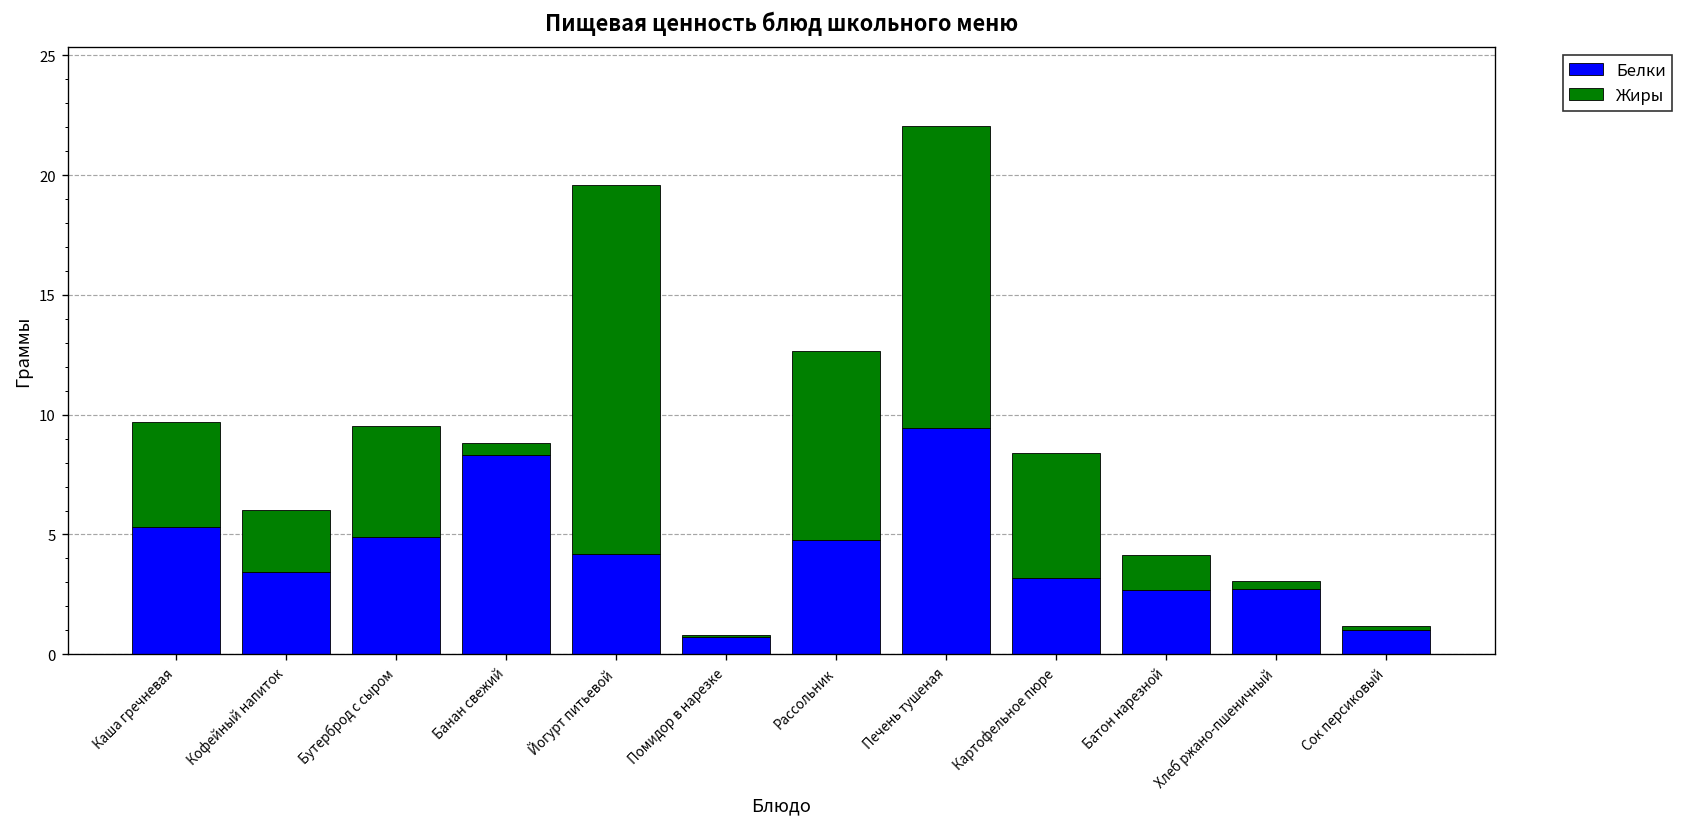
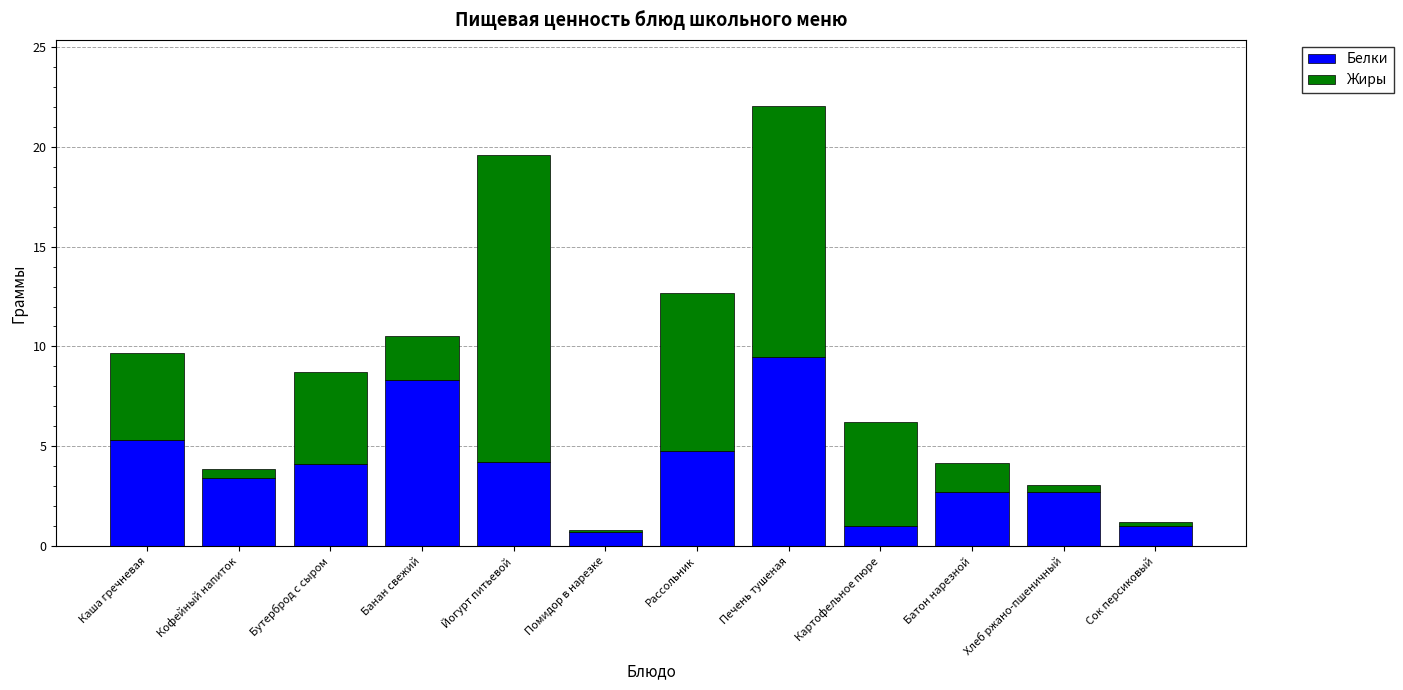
  {
    "Белки": {
      "Каша гречневая": 5.3,
      "Кофейный напиток": 3.4,
-     "Бутерброд с сыром": 4.9,
+     "Бутерброд с сыром": 4.1,
      "Банан свежий": 8.3,
      "Йогурт питьевой": 4.2,
      "Помидор в нарезке": 0.7,
      "Рассольник": 4.8,
      "Печень тушеная": 9.5,
-     "Картофельное пюре": 3.2,
+     "Картофельное пюре": 1.0,
      "Батон нарезной": 2.7,
      "Хлеб ржано-пшеничный": 2.7,
      "Сок персиковый": 1.0
    },
    "Жиры": {
      "Каша гречневая": 4.4,
-     "Кофейный напиток": 2.6,
+     "Кофейный напиток": 0.5,
      "Бутерброд с сыром": 4.6,
-     "Банан свежий": 0.5,
+     "Банан свежий": 2.2,
      "Йогурт питьевой": 15.4,
      "Рассольник": 7.9,
      "Печень тушеная": 12.6,
      "Картофельное пюре": 5.2,
      "Батон нарезной": 1.5,
      "Хлеб ржано-пшеничный": 0.3,
      "Сок персиковый": 0.2
    }
  }
